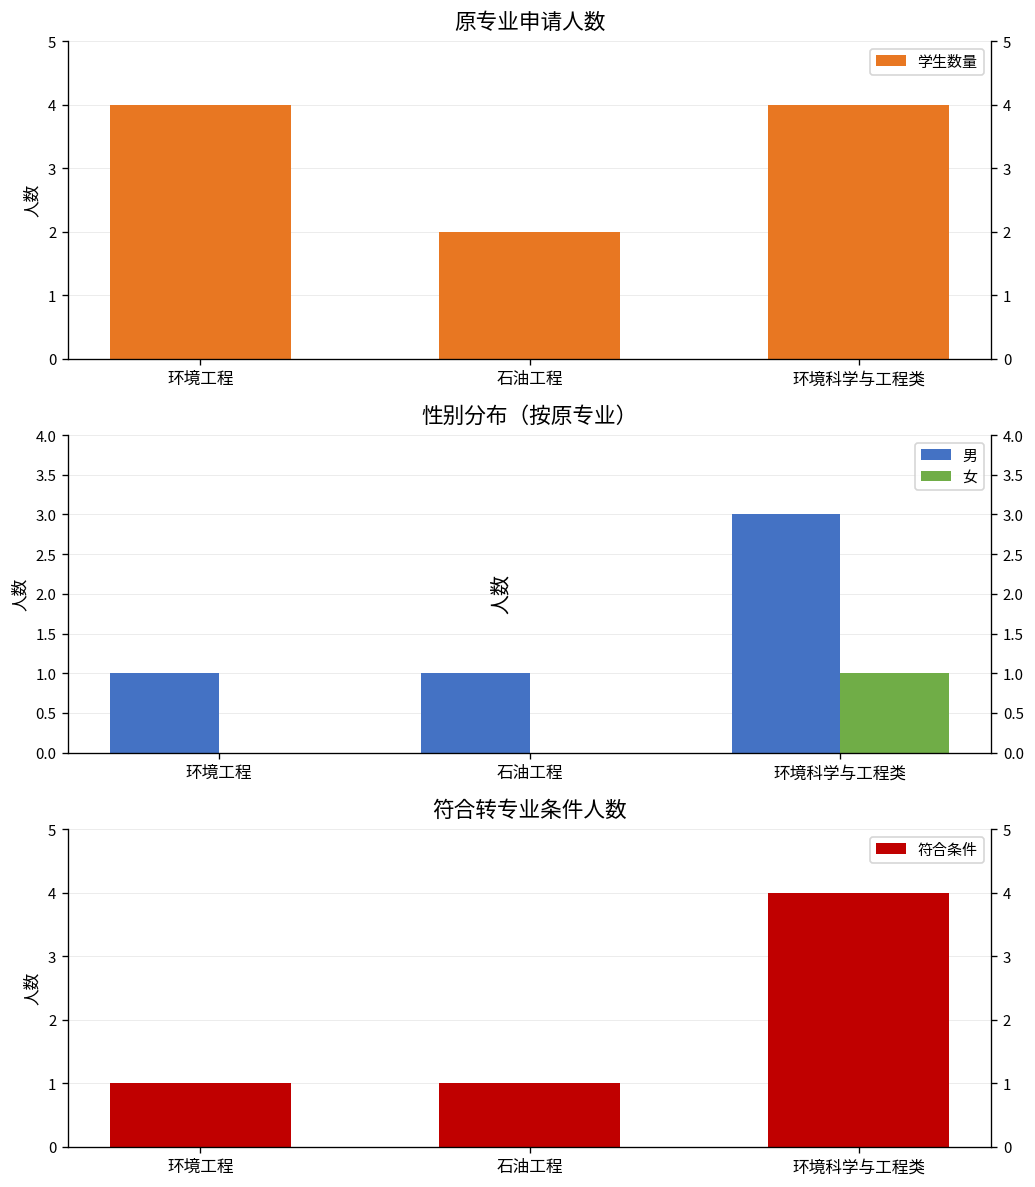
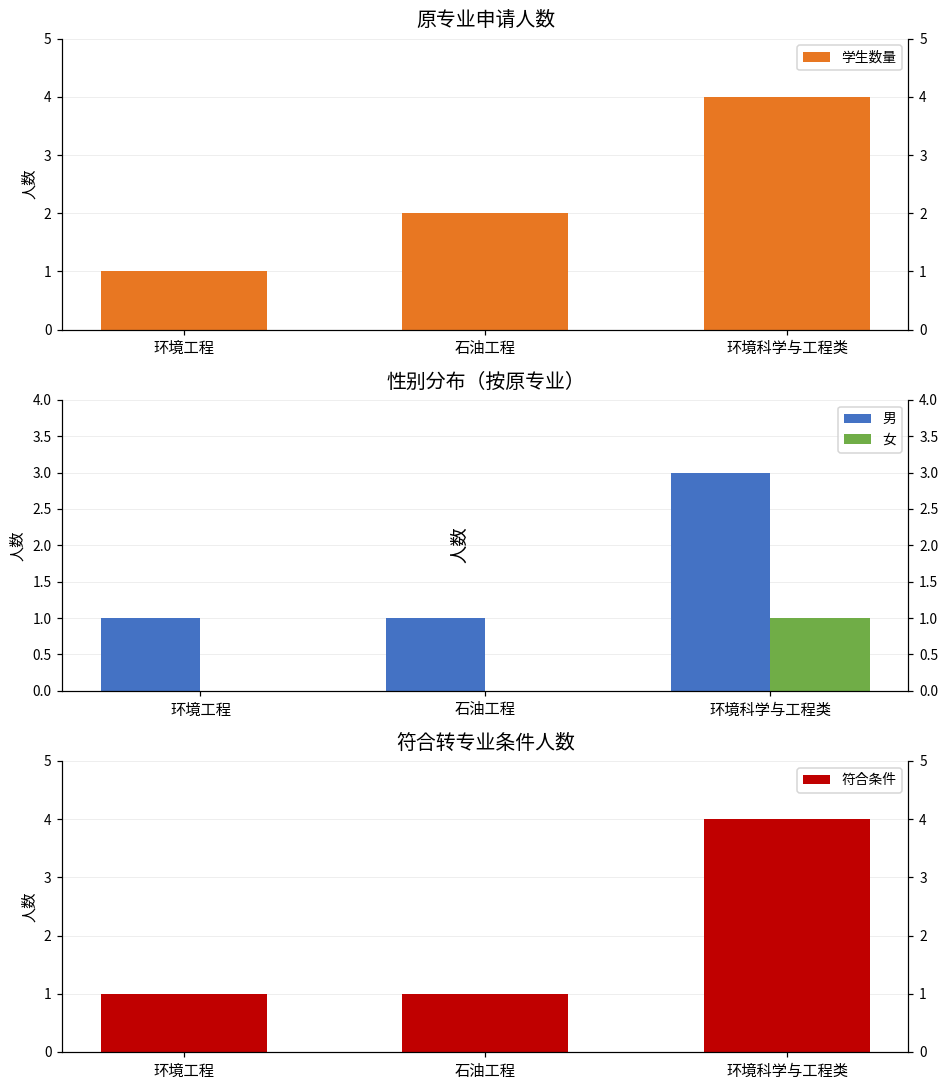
  {
    "原专业申请人数": {
-     "环境工程": 4,
+     "环境工程": 1,
      "石油工程": 2,
      "环境科学与工程类": 4
    },
    "性别分布（按原专业）": {
      "男": {
        "环境工程": 1.0,
        "石油工程": 1.0,
        "环境科学与工程类": 3.0
      },
      "女": {
        "环境工程": 0.0,
        "石油工程": 0.0,
        "环境科学与工程类": 1.0
      }
    },
    "符合转专业条件人数": {
      "环境工程": 1.0,
      "石油工程": 1.0,
      "环境科学与工程类": 4.0
    }
  }
